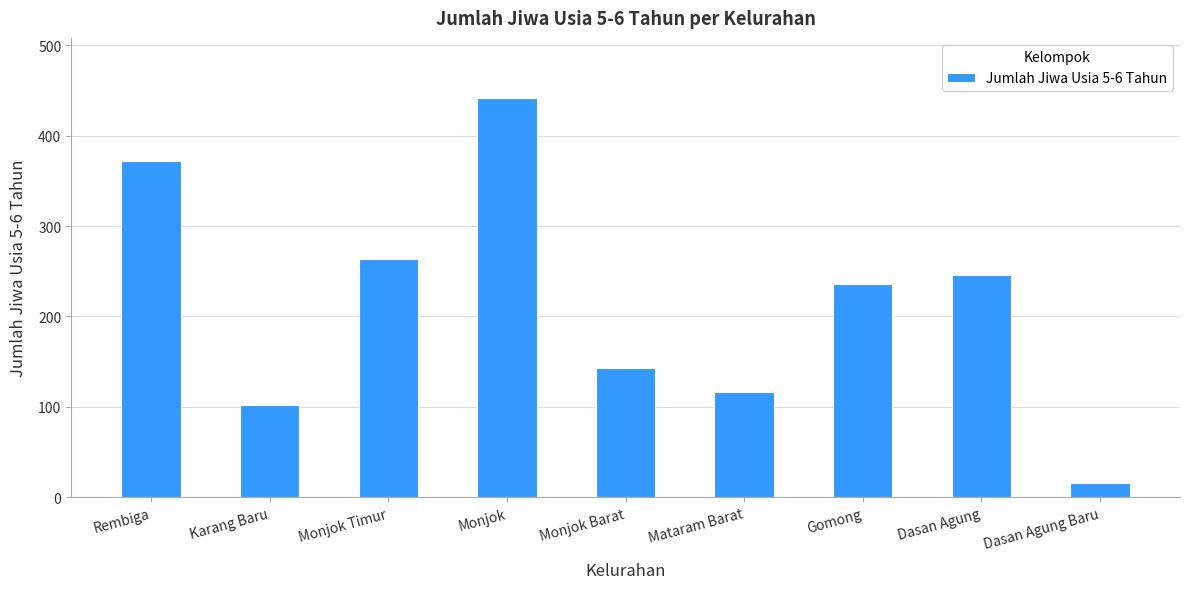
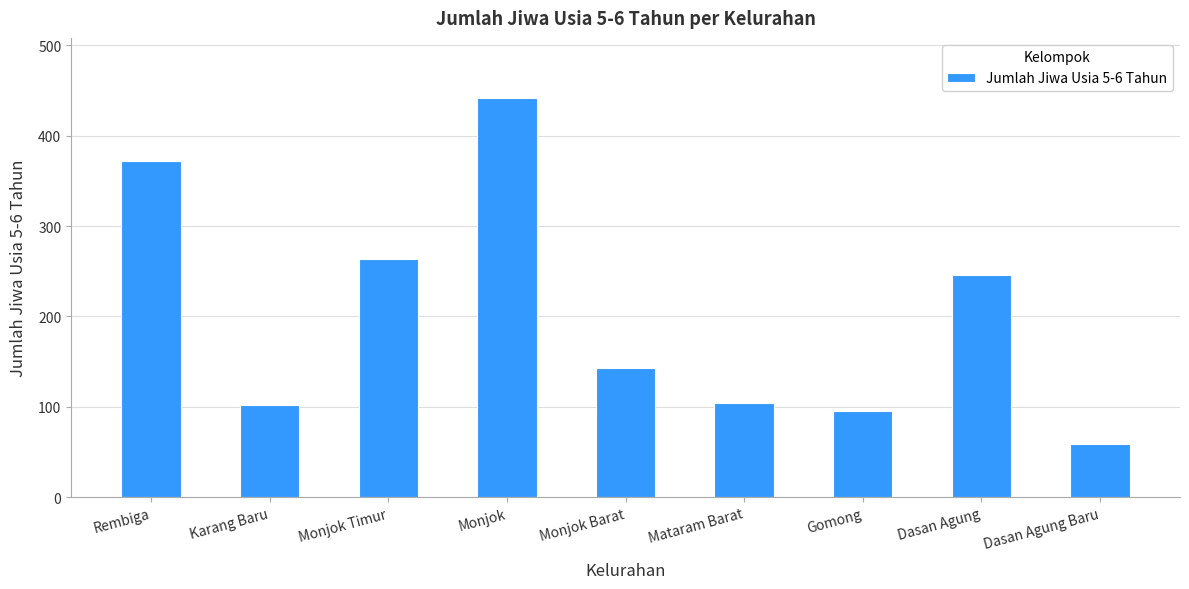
  {
    "Rembiga": 370,
    "Karang Baru": 100,
    "Monjok Timur": 260,
    "Monjok": 440,
    "Monjok Barat": 140,
-   "Mataram Barat": 120,
-   "Gomong": 240,
+   "Mataram Barat": 100,
+   "Gomong": 100,
    "Dasan Agung": 250,
-   "Dasan Agung Baru": 20
+   "Dasan Agung Baru": 60
  }
